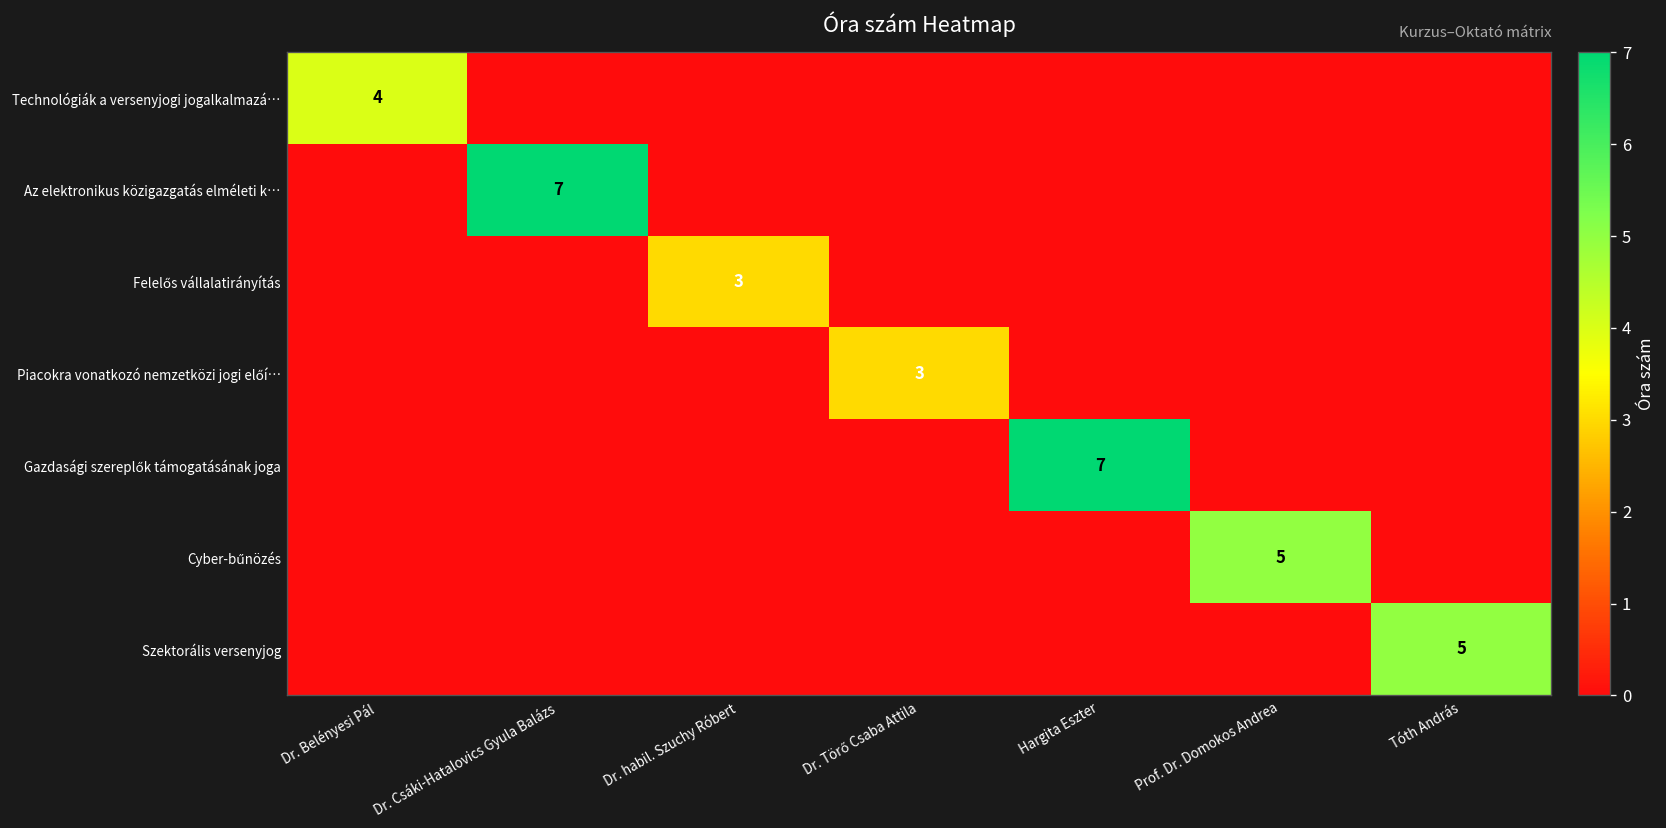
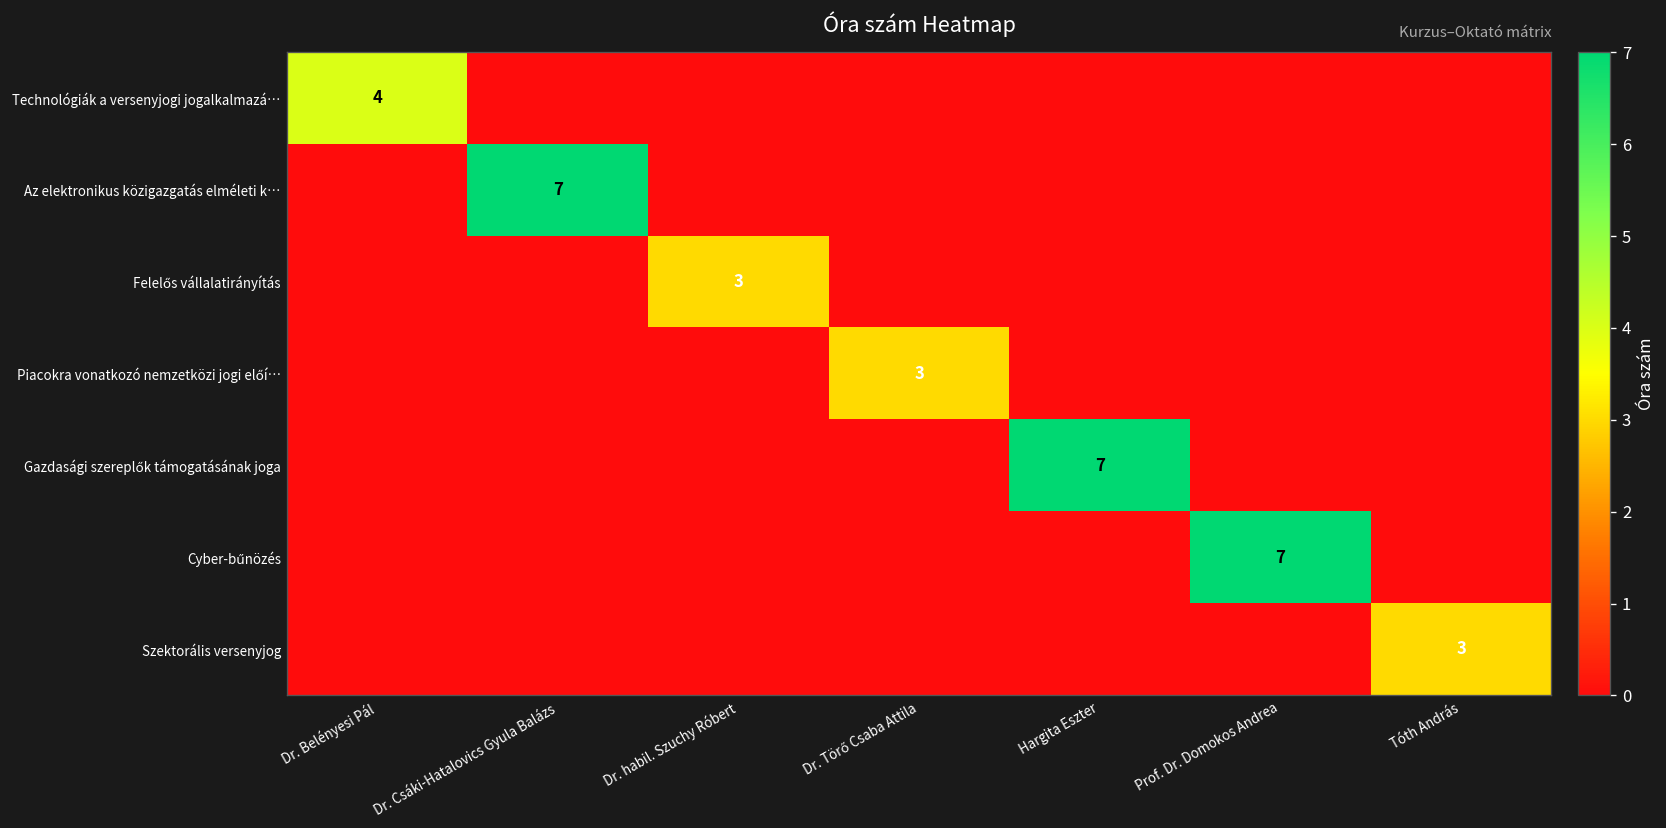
  {
    "Technológiák a versenyjogi jogalkalmazá…": {
      "Dr. Belényesi Pál": 4
    },
    "Az elektronikus közigazgatás elméleti k…": {
      "Dr. Csáki-Hatalovics Gyula Balázs": 7
    },
    "Felelős vállalatirányítás": {
      "Dr. habil. Szuchy Róbert": 3
    },
    "Piacokra vonatkozó nemzetközi jogi előí…": {
      "Dr. Törő Csaba Attila": 3
    },
    "Gazdasági szereplők támogatásának joga": {
      "Hargita Eszter": 7
    },
    "Cyber-bűnözés": {
-     "Prof. Dr. Domokos Andrea": 5
+     "Prof. Dr. Domokos Andrea": 7
    },
    "Szektorális versenyjog": {
-     "Tóth András": 5
+     "Tóth András": 3
    }
  }
